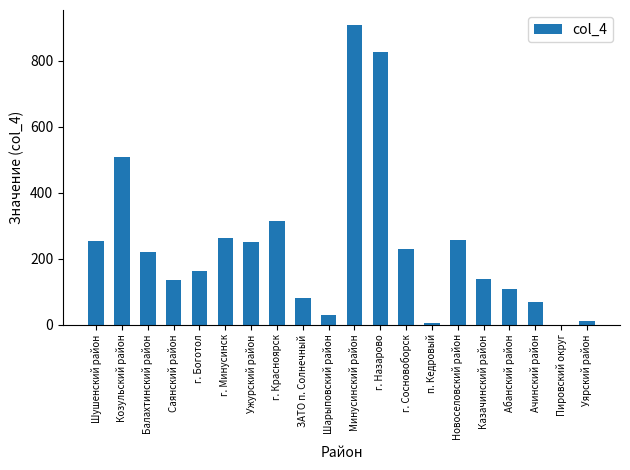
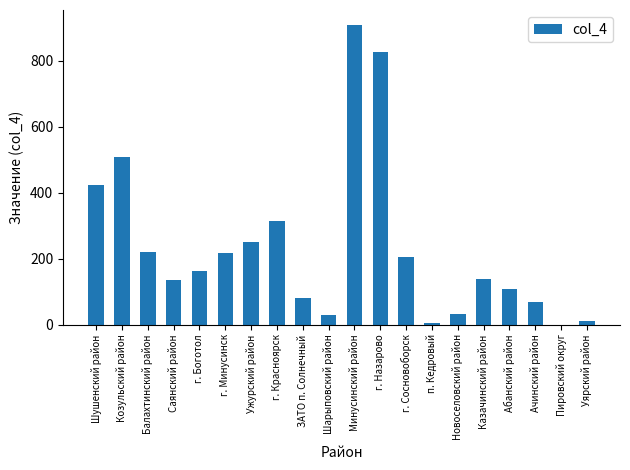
  {
-   "Шушенский район": 250,
+   "Шушенский район": 420,
    "Козульский район": 510,
    "Балахтинский район": 220,
    "Саянский район": 140,
    "г. Боготол": 160,
-   "г. Минусинск": 260,
+   "г. Минусинск": 220,
    "Ужурский район": 250,
    "г. Красноярск": 310,
    "ЗАТО п. Солнечный": 80,
    "Шарыповский район": 30,
    "Минусинский район": 910,
    "г. Назарово": 830,
-   "г. Сосновоборск": 230,
-   "Новоселовский район": 260,
+   "г. Сосновоборск": 200,
+   "Новоселовский район": 30,
    "Казачинский район": 140,
    "Абанский район": 110,
    "Ачинский район": 70,
    "Пировский округ": 0,
    "Уярский район": 10
  }
